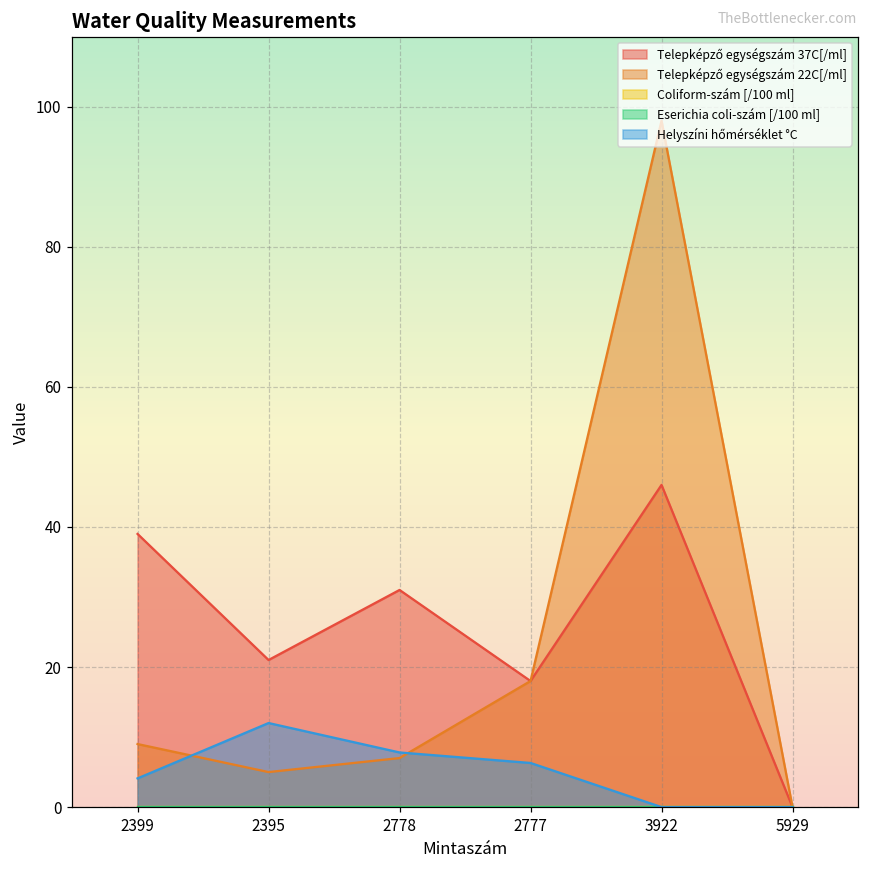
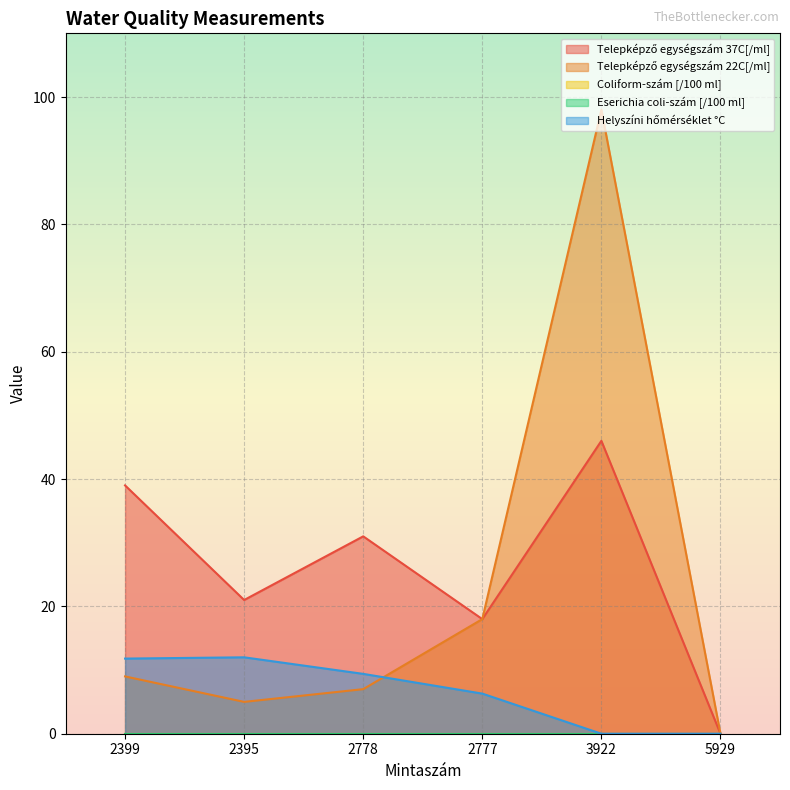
  {
    "Eserichia coli-szám [/100 ml]": {
      "2399": 0,
      "2395": 0,
      "2778": 0,
      "2777": 0
    },
    "Helyszíni hőmérséklet °C": {
-     "2399": 4,
+     "2399": 12,
      "2395": 12,
-     "2778": 8,
+     "2778": 9,
      "2777": 6
    }
  }
